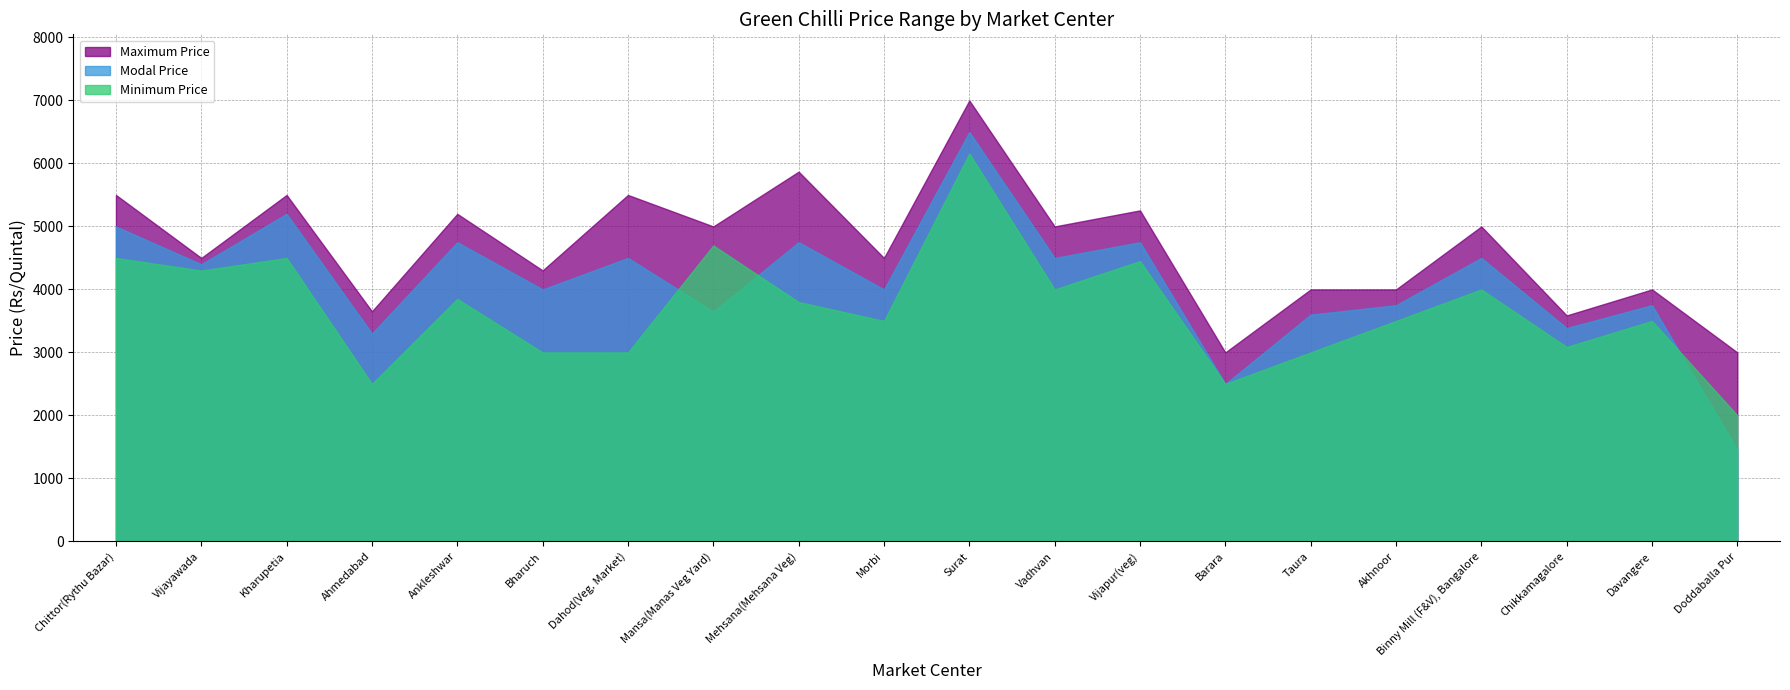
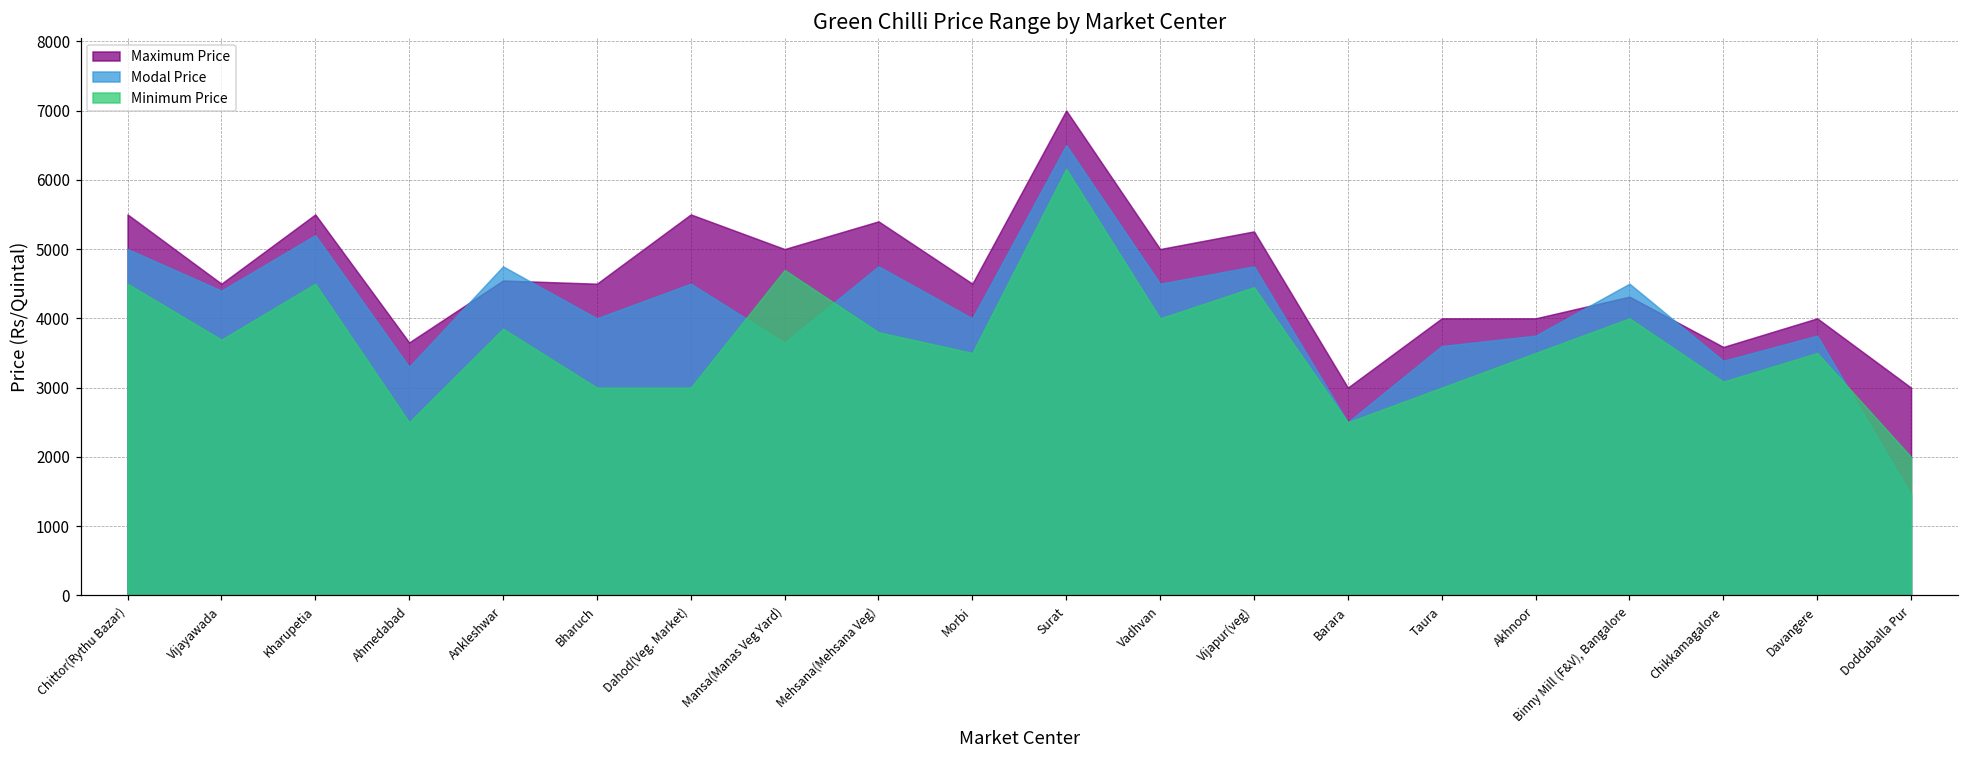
  {
    "Maximum Price": {
      "Chittor(Rythu Bazar)": 5500,
      "Vijayawada": 4500,
      "Kharupetia": 5500,
      "Ahmedabad": 3700,
-     "Ankleshwar": 5200,
-     "Bharuch": 4300,
+     "Ankleshwar": 4500,
+     "Bharuch": 4500,
      "Dahod(Veg. Market)": 5500,
      "Mansa(Manas Veg Yard)": 5000,
-     "Mehsana(Mehsana Veg)": 5900,
+     "Mehsana(Mehsana Veg)": 5400,
      "Morbi": 4500,
      "Surat": 7000,
      "Vadhvan": 5000,
      "Vijapur(veg)": 5300,
      "Barara": 3000,
      "Taura": 4000,
      "Akhnoor": 4000,
-     "Binny Mill (F&V), Bangalore": 5000,
+     "Binny Mill (F&V), Bangalore": 4300,
      "Chikkamagalore": 3600,
      "Davangere": 4000,
      "Doddaballa Pur": 3000
    },
    "Modal Price": {
      "Chittor(Rythu Bazar)": 5000,
      "Vijayawada": 4400,
      "Kharupetia": 5200,
      "Ahmedabad": 3300,
      "Ankleshwar": 4800,
      "Bharuch": 4000,
      "Dahod(Veg. Market)": 4500,
      "Mansa(Manas Veg Yard)": 3700,
      "Mehsana(Mehsana Veg)": 4800,
      "Morbi": 4000,
      "Surat": 6500,
      "Vadhvan": 4500,
      "Vijapur(veg)": 4800,
      "Taura": 3600,
      "Akhnoor": 3800,
      "Binny Mill (F&V), Bangalore": 4500,
      "Chikkamagalore": 3400,
      "Davangere": 3800,
      "Doddaballa Pur": 1500
    },
    "Minimum Price": {
      "Chittor(Rythu Bazar)": 4500,
-     "Vijayawada": 4300,
+     "Vijayawada": 3700,
      "Kharupetia": 4500,
      "Ahmedabad": 2500,
      "Ankleshwar": 3900,
      "Bharuch": 3000,
      "Dahod(Veg. Market)": 3000,
      "Mansa(Manas Veg Yard)": 4700,
      "Mehsana(Mehsana Veg)": 3800,
      "Morbi": 3500,
      "Surat": 6200,
      "Vadhvan": 4000,
      "Vijapur(veg)": 4500,
      "Taura": 3000,
      "Akhnoor": 3500,
      "Binny Mill (F&V), Bangalore": 4000,
      "Chikkamagalore": 3100,
      "Davangere": 3500,
      "Doddaballa Pur": 2000
    }
  }
